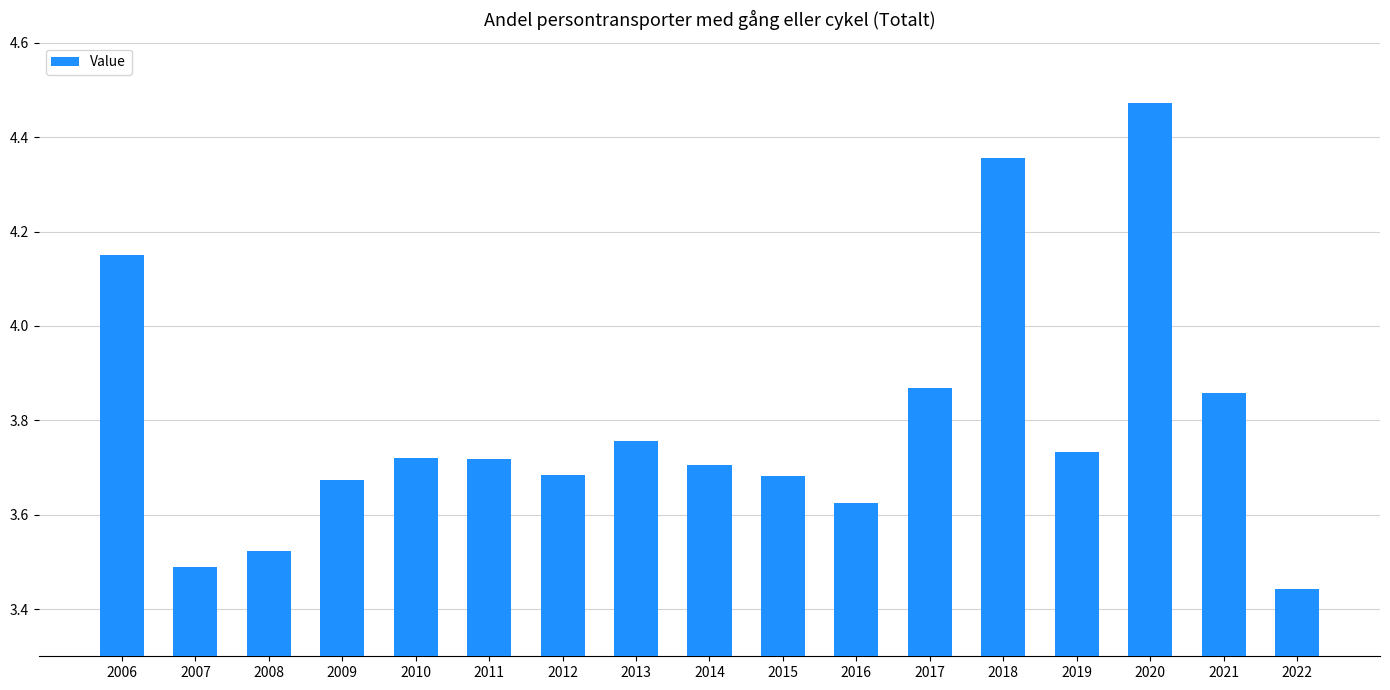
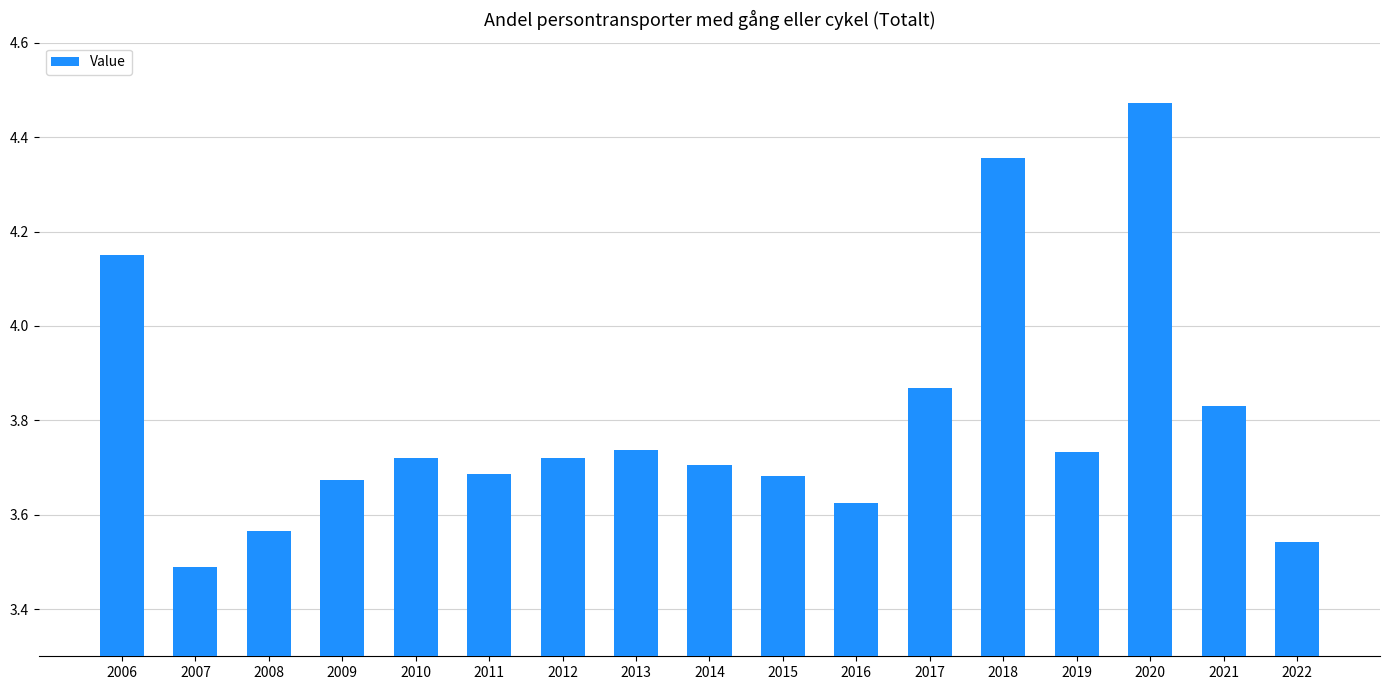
  {
    "2006": 4.15,
    "2007": 3.49,
-   "2008": 3.52,
+   "2008": 3.56,
    "2009": 3.67,
    "2010": 3.72,
-   "2011": 3.72,
-   "2012": 3.68,
-   "2013": 3.76,
+   "2011": 3.69,
+   "2012": 3.72,
+   "2013": 3.74,
    "2014": 3.70,
    "2015": 3.68,
    "2016": 3.63,
    "2017": 3.87,
    "2018": 4.36,
    "2019": 3.73,
    "2020": 4.47,
-   "2021": 3.86,
-   "2022": 3.44
+   "2021": 3.83,
+   "2022": 3.54
  }
